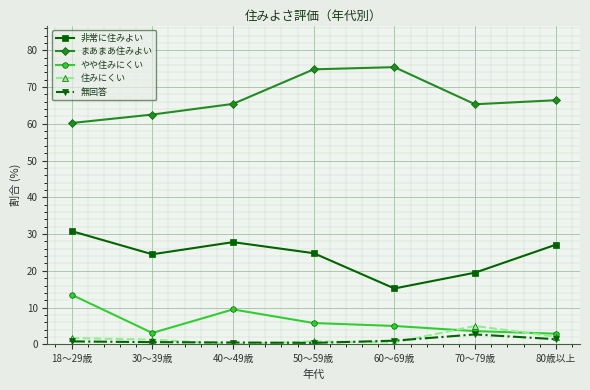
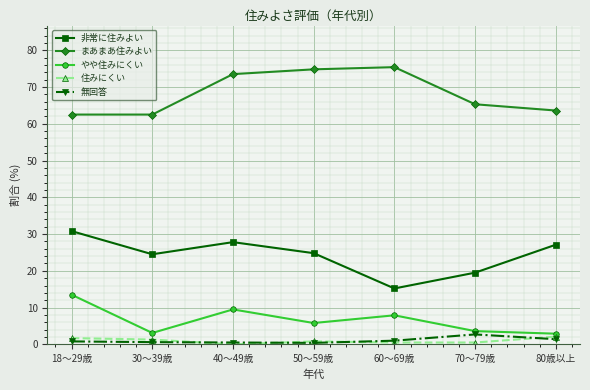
  {
    "まあまあ住みよい": {
-     "18～29歳": 60,
+     "18～29歳": 63,
      "30～39歳": 63,
-     "40～49歳": 65,
+     "40～49歳": 74,
      "50～59歳": 75,
      "60～69歳": 75,
      "70～79歳": 65,
-     "80歳以上": 66
+     "80歳以上": 64
    },
    "やや住みにくい": {
      "18～29歳": 14,
      "30～39歳": 3,
      "40～49歳": 10,
      "50～59歳": 6,
-     "60～69歳": 5,
+     "60～69歳": 8,
      "70～79歳": 4,
      "80歳以上": 3
    },
    "住みにくい": {
      "18～29歳": 2,
-     "70～79歳": 5,
+     "70～79歳": 1,
      "80歳以上": 2
    }
  }
